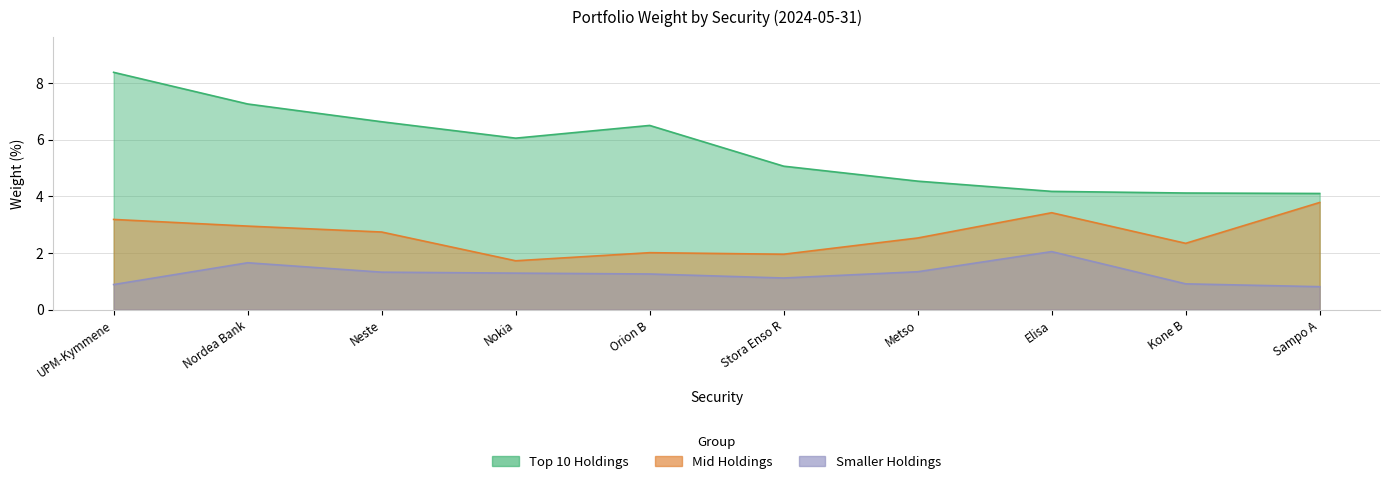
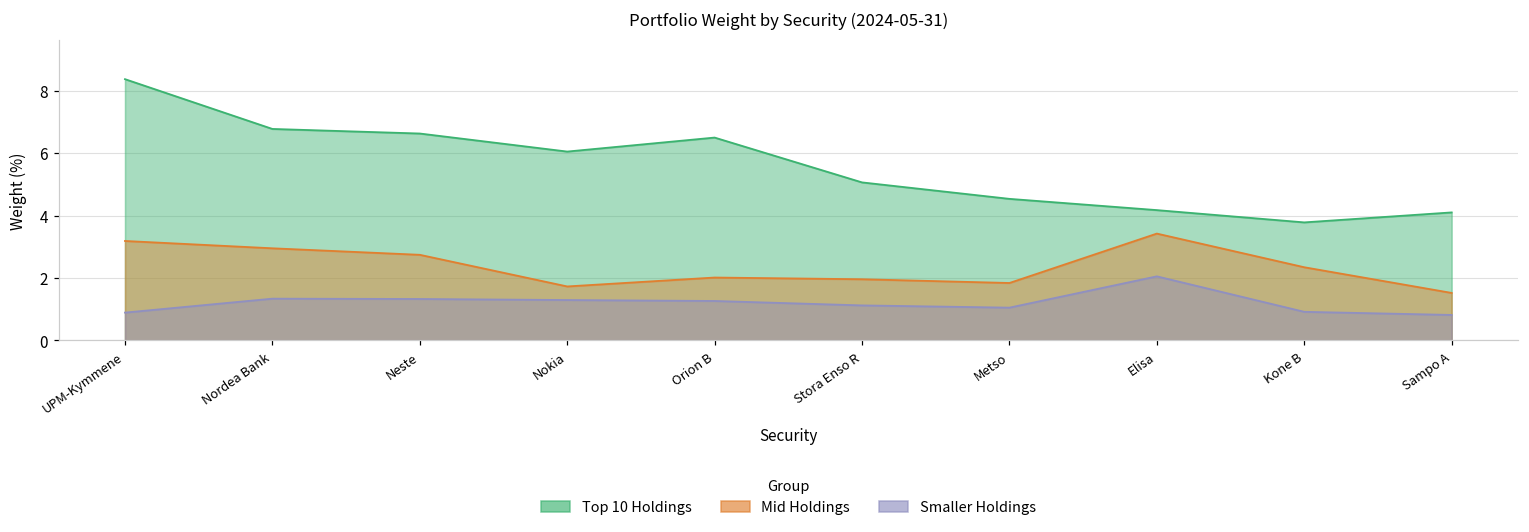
  {
    "Top 10 Holdings": {
      "UPM-Kymmene": 8.4,
-     "Nordea Bank": 7.3,
+     "Nordea Bank": 6.8,
      "Neste": 6.6,
      "Nokia": 6.1,
      "Orion B": 6.5,
      "Stora Enso R": 5.1,
      "Metso": 4.5,
      "Elisa": 4.2,
-     "Kone B": 4.1,
+     "Kone B": 3.8,
      "Sampo A": 4.1
    },
    "Mid Holdings": {
      "UPM-Kymmene": 3.2,
      "Nordea Bank": 2.9,
      "Neste": 2.7,
      "Nokia": 1.7,
      "Orion B": 2.0,
      "Stora Enso R": 2.0,
-     "Metso": 2.5,
+     "Metso": 1.8,
      "Elisa": 3.4,
      "Kone B": 2.3,
-     "Sampo A": 3.8
+     "Sampo A": 1.5
    },
    "Smaller Holdings": {
      "UPM-Kymmene": 0.9,
-     "Nordea Bank": 1.7,
+     "Nordea Bank": 1.3,
      "Neste": 1.3,
      "Nokia": 1.3,
      "Orion B": 1.3,
      "Stora Enso R": 1.1,
-     "Metso": 1.3,
+     "Metso": 1.0,
      "Elisa": 2.0,
      "Kone B": 0.9,
      "Sampo A": 0.8
    }
  }
